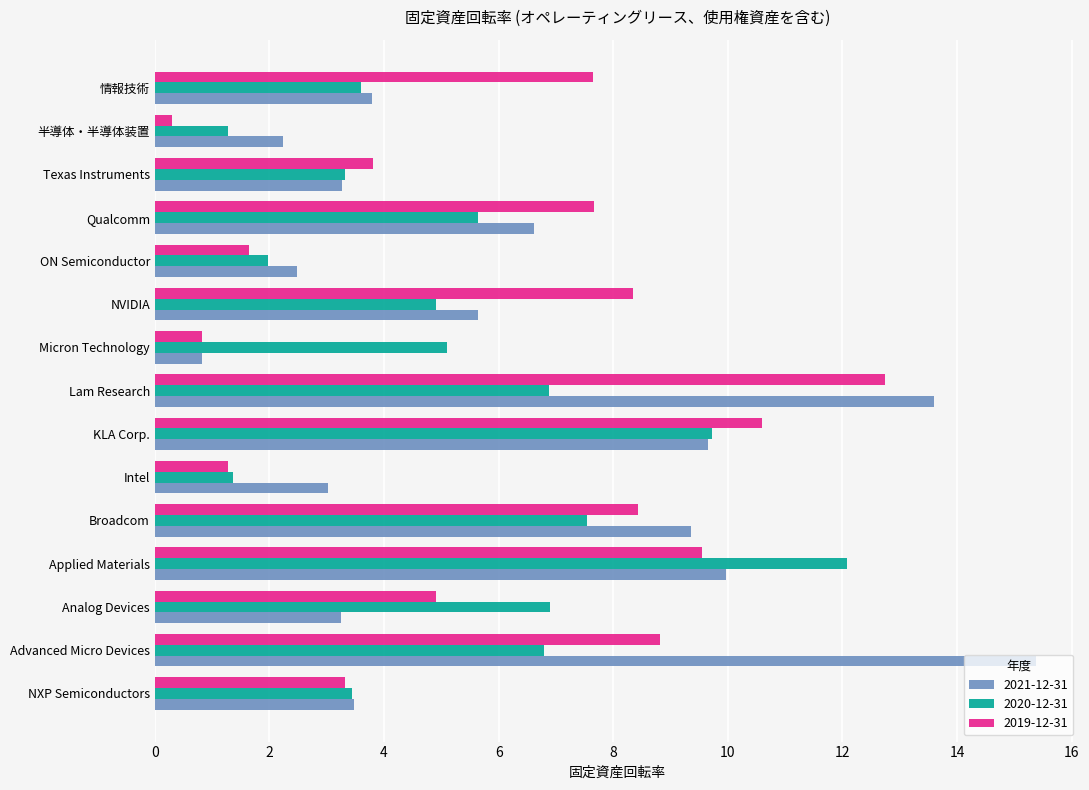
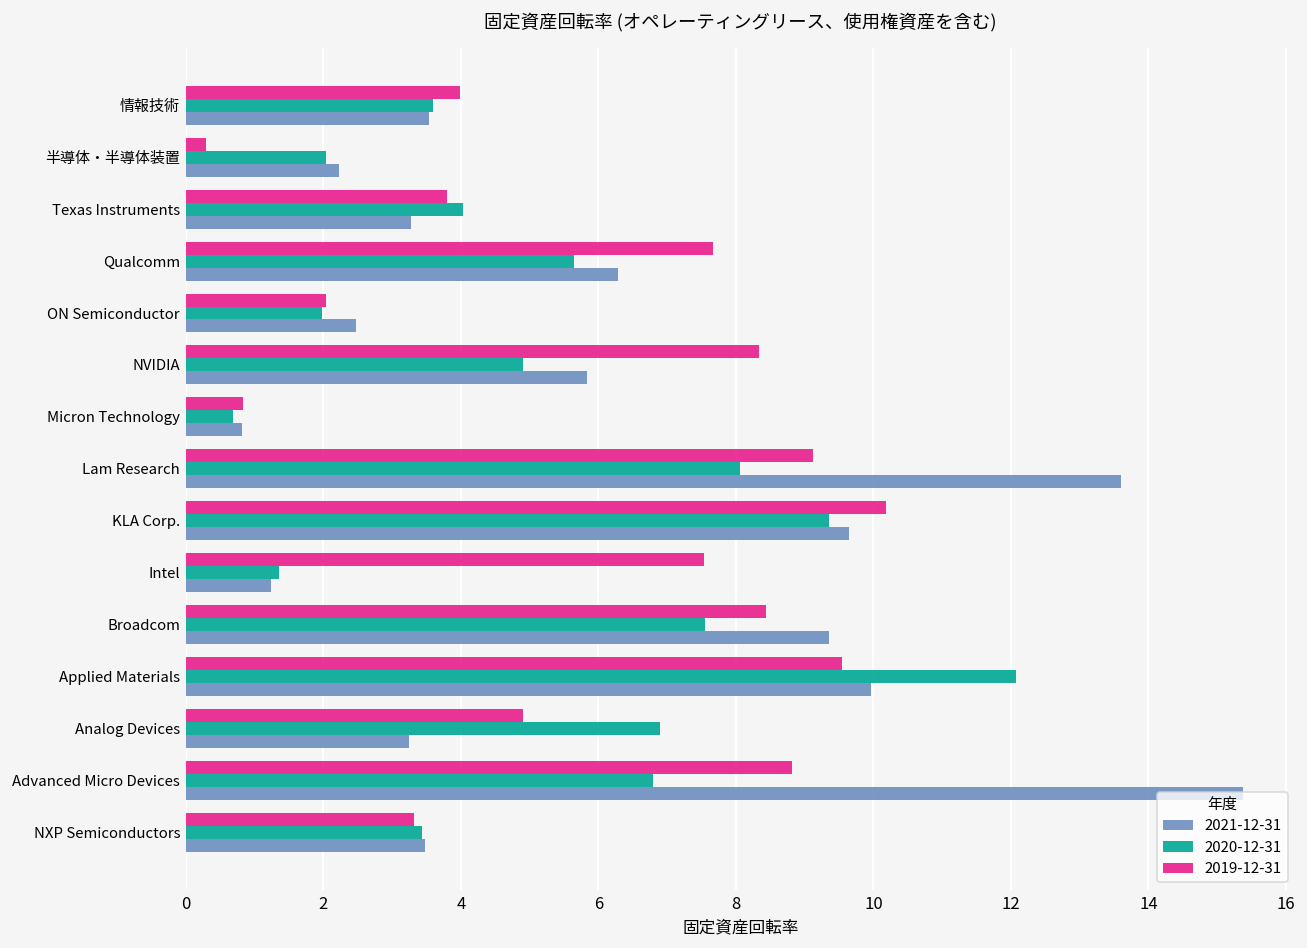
  {
    "2021-12-31": {
-     "情報技術": 3.8,
+     "情報技術": 3.5,
      "半導体・半導体装置": 2.2,
      "Texas Instruments": 3.3,
-     "Qualcomm": 6.6,
+     "Qualcomm": 6.3,
      "ON Semiconductor": 2.5,
-     "NVIDIA": 5.6,
+     "NVIDIA": 5.8,
      "Micron Technology": 0.8,
      "Lam Research": 13.6,
      "KLA Corp.": 9.7,
-     "Intel": 3.0,
+     "Intel": 1.2,
      "Broadcom": 9.4,
      "Applied Materials": 10.0,
      "Analog Devices": 3.2,
      "NXP Semiconductors": 3.5
    },
    "2020-12-31": {
      "情報技術": 3.6,
-     "半導体・半導体装置": 1.3,
-     "Texas Instruments": 3.3,
+     "半導体・半導体装置": 2.0,
+     "Texas Instruments": 4.0,
      "Qualcomm": 5.6,
      "ON Semiconductor": 2.0,
      "NVIDIA": 4.9,
-     "Micron Technology": 5.1,
-     "Lam Research": 6.9,
-     "KLA Corp.": 9.7,
+     "Micron Technology": 0.7,
+     "Lam Research": 8.1,
+     "KLA Corp.": 9.4,
      "Intel": 1.4,
      "Broadcom": 7.6,
      "Applied Materials": 12.1,
      "Analog Devices": 6.9,
      "Advanced Micro Devices": 6.8,
      "NXP Semiconductors": 3.4
    },
    "2019-12-31": {
-     "情報技術": 7.6,
+     "情報技術": 4.0,
      "半導体・半導体装置": 0.3,
      "Texas Instruments": 3.8,
      "Qualcomm": 7.7,
-     "ON Semiconductor": 1.6,
+     "ON Semiconductor": 2.0,
      "NVIDIA": 8.3,
      "Micron Technology": 0.8,
-     "Lam Research": 12.8,
-     "KLA Corp.": 10.6,
-     "Intel": 1.3,
+     "Lam Research": 9.1,
+     "KLA Corp.": 10.2,
+     "Intel": 7.5,
      "Broadcom": 8.4,
      "Applied Materials": 9.6,
      "Analog Devices": 4.9,
      "Advanced Micro Devices": 8.8,
      "NXP Semiconductors": 3.3
    }
  }
